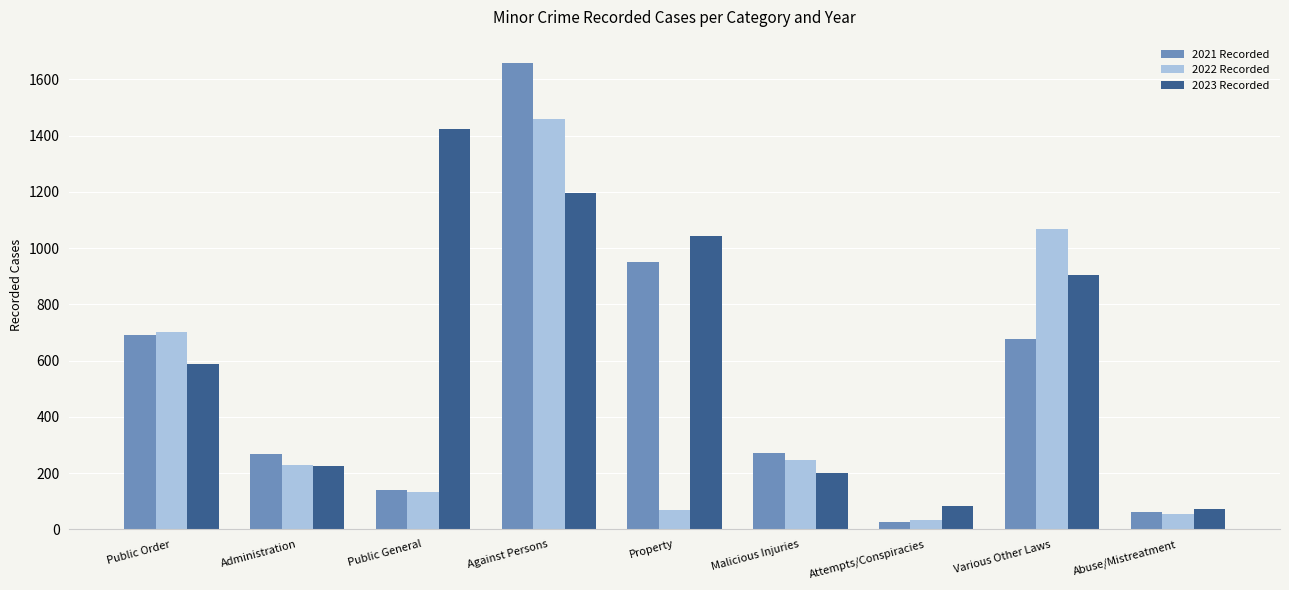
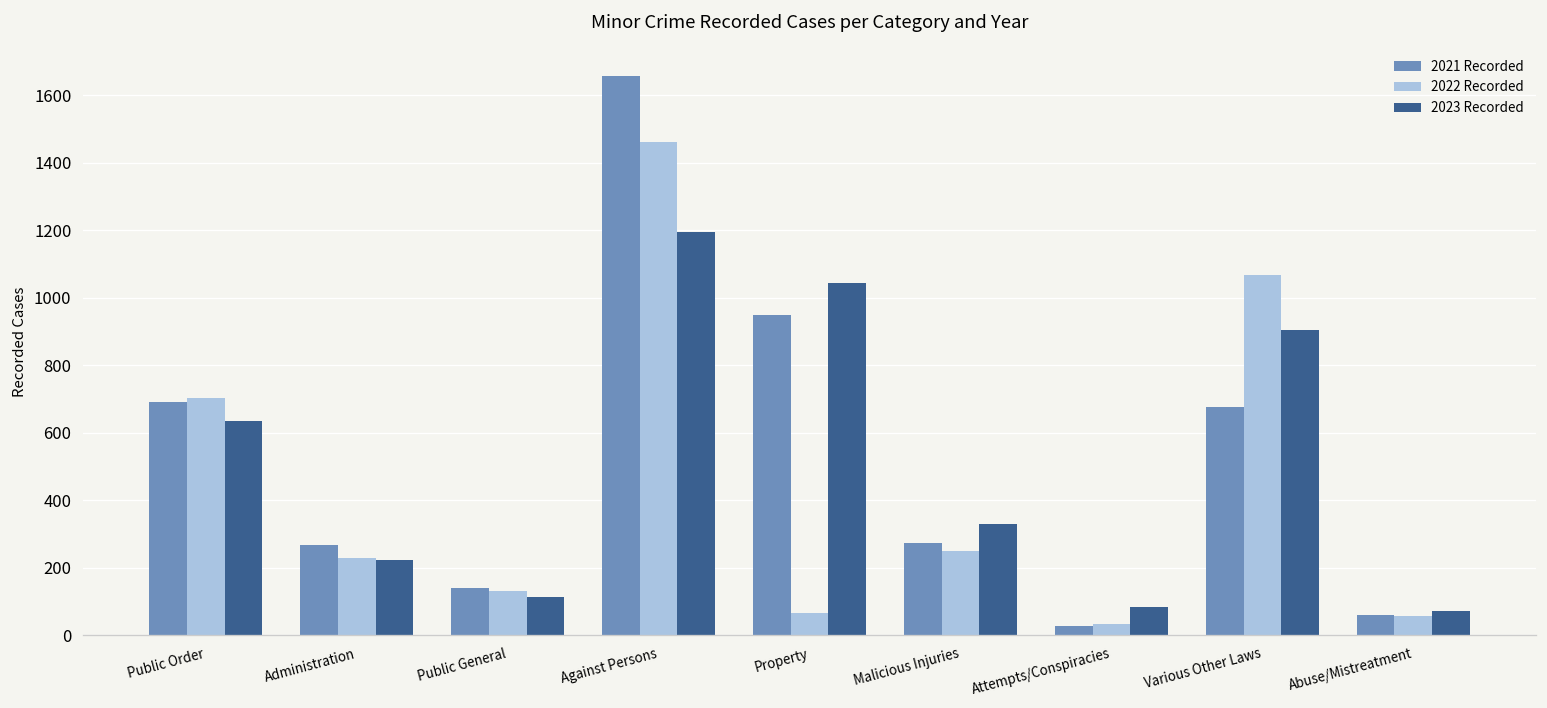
  {
    "2021 Recorded": {
      "Public Order": 690,
      "Administration": 270,
      "Public General": 140,
      "Against Persons": 1660,
      "Property": 950,
      "Malicious Injuries": 270,
      "Attempts/Conspiracies": 30,
      "Various Other Laws": 680,
      "Abuse/Mistreatment": 60
    },
    "2022 Recorded": {
      "Public Order": 700,
      "Administration": 230,
      "Public General": 130,
      "Against Persons": 1460,
      "Property": 70,
      "Malicious Injuries": 250,
      "Attempts/Conspiracies": 30,
      "Various Other Laws": 1070,
      "Abuse/Mistreatment": 60
    },
    "2023 Recorded": {
-     "Public Order": 590,
+     "Public Order": 640,
      "Administration": 220,
-     "Public General": 1420,
+     "Public General": 110,
      "Against Persons": 1200,
      "Property": 1040,
-     "Malicious Injuries": 200,
+     "Malicious Injuries": 330,
      "Attempts/Conspiracies": 80,
      "Various Other Laws": 910,
      "Abuse/Mistreatment": 70
    }
  }
